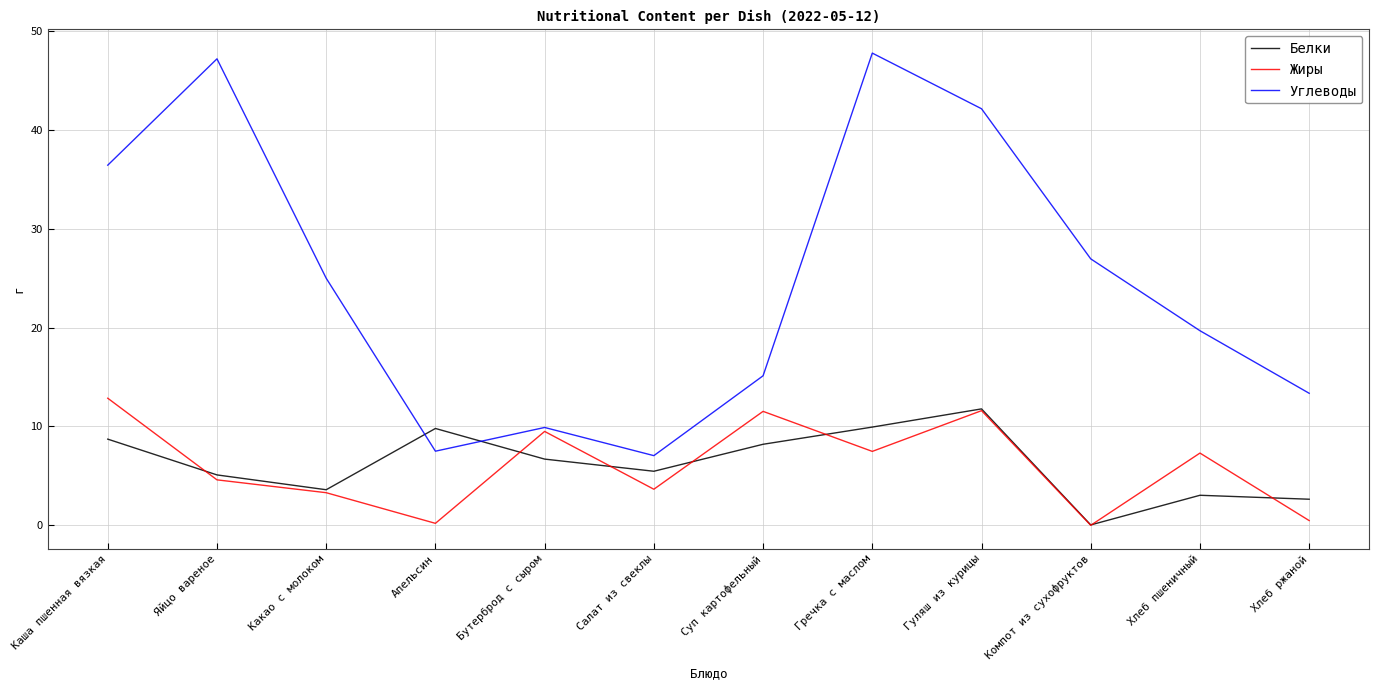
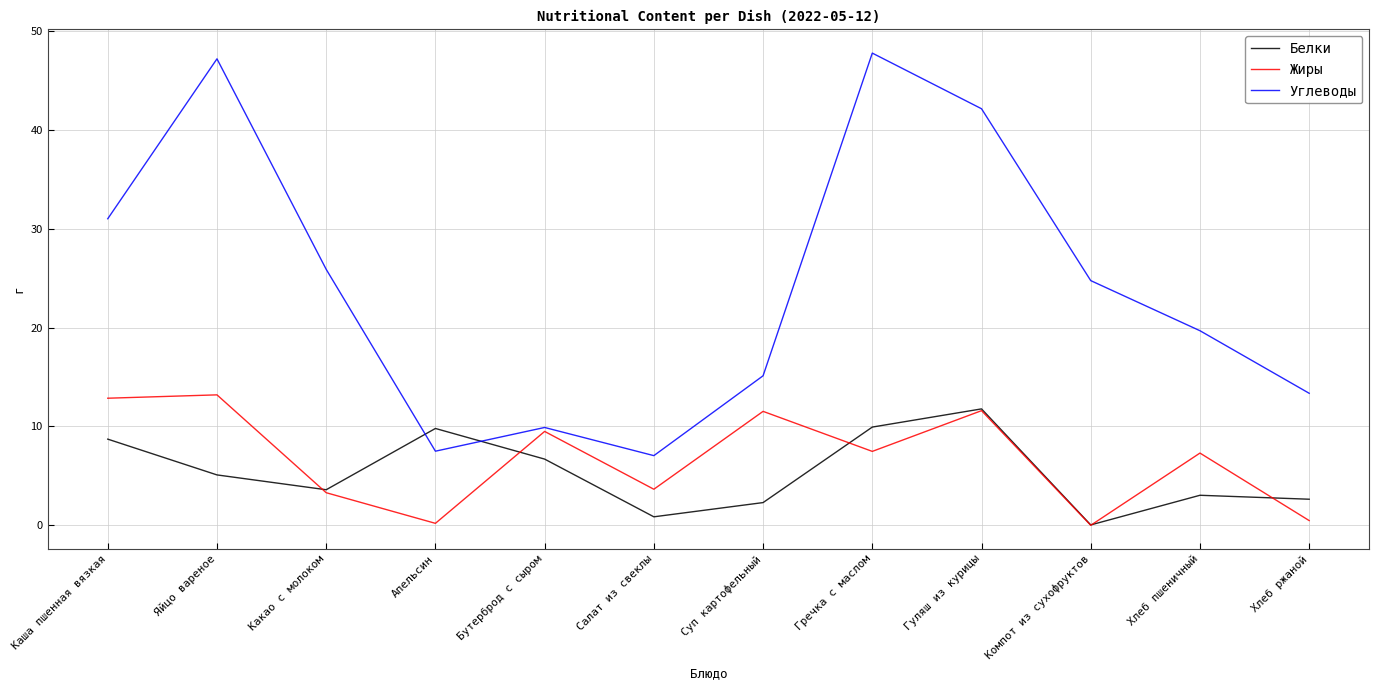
  {
    "Белки": {
      "Каша пшенная вязкая": 9,
      "Яйцо вареное": 5,
      "Какао с молоком": 4,
      "Апельсин": 10,
      "Бутерброд с сыром": 7,
-     "Салат из свеклы": 5,
-     "Суп картофельный": 8,
+     "Салат из свеклы": 1,
+     "Суп картофельный": 2,
      "Гречка с маслом": 10,
      "Хлеб пшеничный": 3,
      "Хлеб ржаной": 3
    },
    "Жиры": {
      "Каша пшенная вязкая": 13,
-     "Яйцо вареное": 5,
+     "Яйцо вареное": 13,
      "Какао с молоком": 3,
      "Апельсин": 0,
      "Бутерброд с сыром": 10,
      "Салат из свеклы": 4,
      "Суп картофельный": 12,
      "Гречка с маслом": 7,
      "Хлеб пшеничный": 7,
      "Хлеб ржаной": 0
    },
    "Углеводы": {
-     "Каша пшенная вязкая": 36,
+     "Каша пшенная вязкая": 31,
      "Яйцо вареное": 47,
-     "Какао с молоком": 25,
+     "Какао с молоком": 26,
      "Апельсин": 8,
      "Бутерброд с сыром": 10,
      "Салат из свеклы": 7,
      "Суп картофельный": 15,
      "Гречка с маслом": 48,
      "Гуляш из курицы": 42,
-     "Компот из сухофруктов": 27,
+     "Компот из сухофруктов": 25,
      "Хлеб пшеничный": 20,
      "Хлеб ржаной": 13
    }
  }
